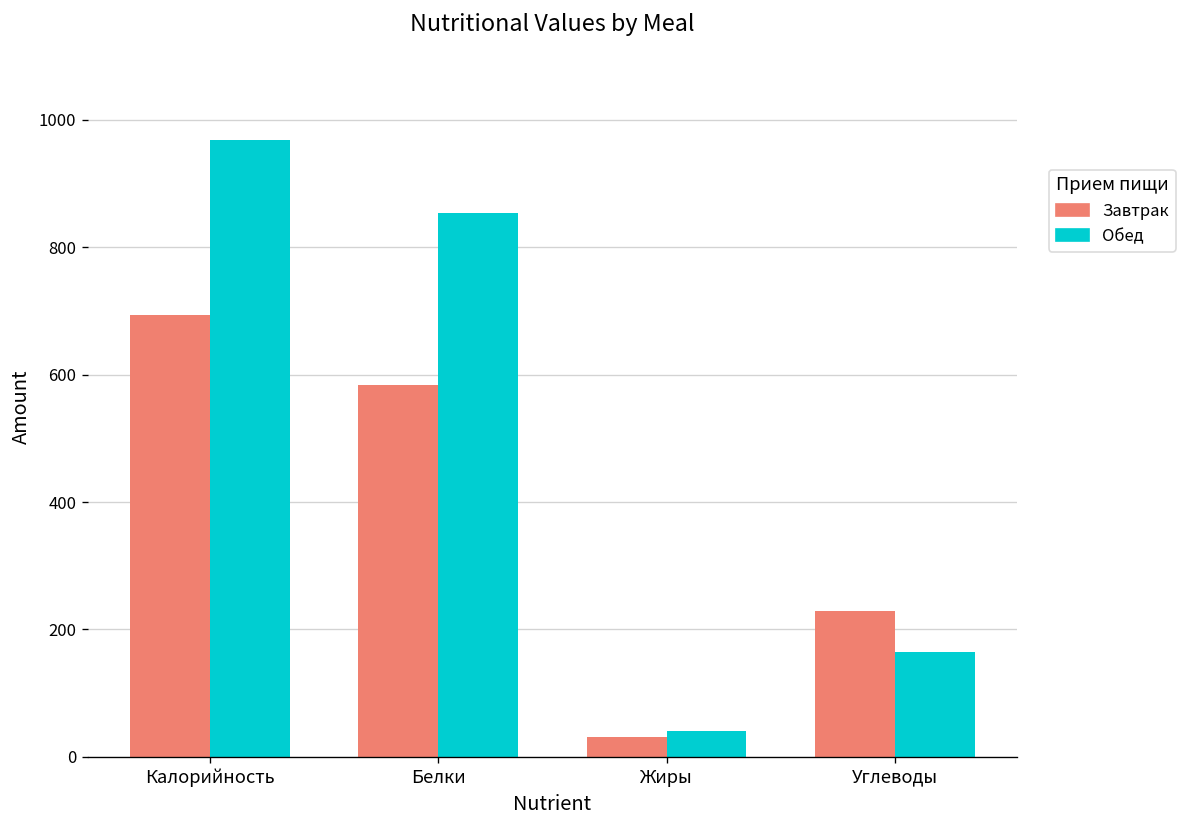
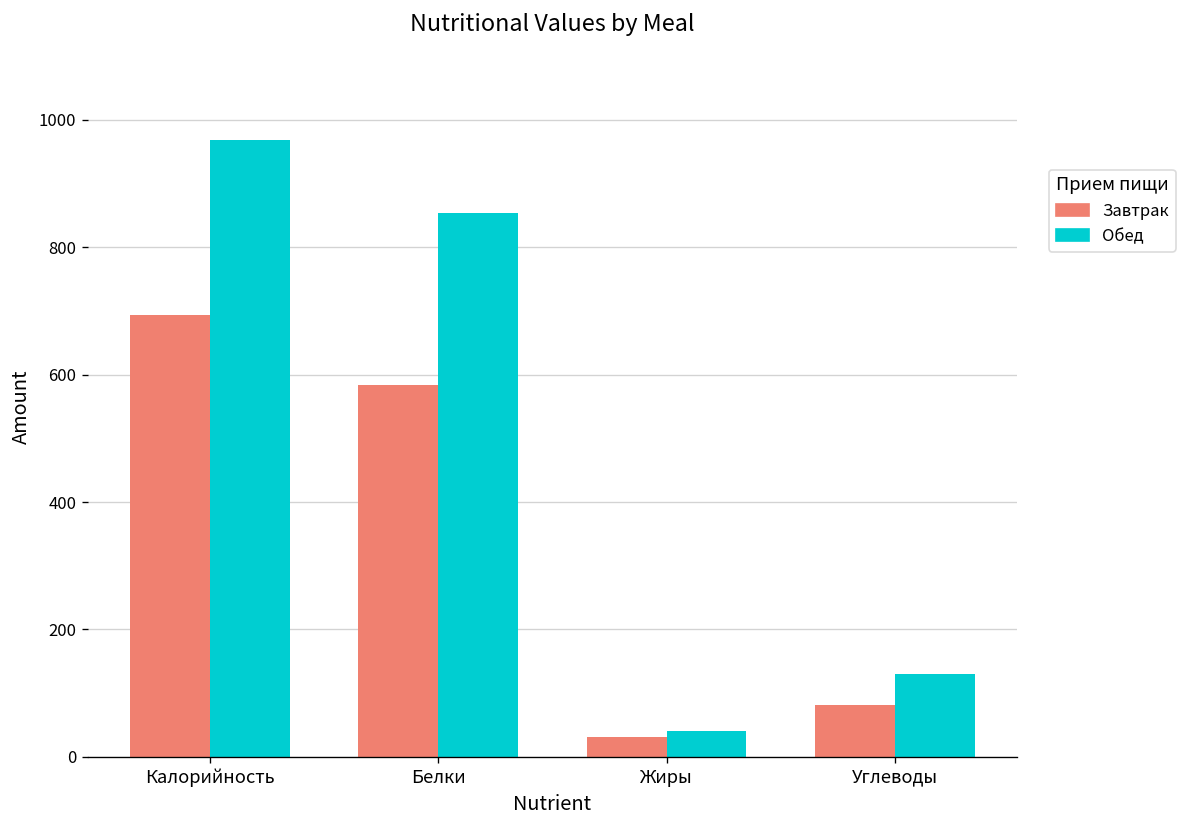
  {
    "Завтрак": {
      "Калорийность": 690,
      "Белки": 580,
      "Жиры": 30,
-     "Углеводы": 230
+     "Углеводы": 80
    },
    "Обед": {
      "Калорийность": 970,
      "Белки": 850,
      "Жиры": 40,
-     "Углеводы": 160
+     "Углеводы": 130
    }
  }
